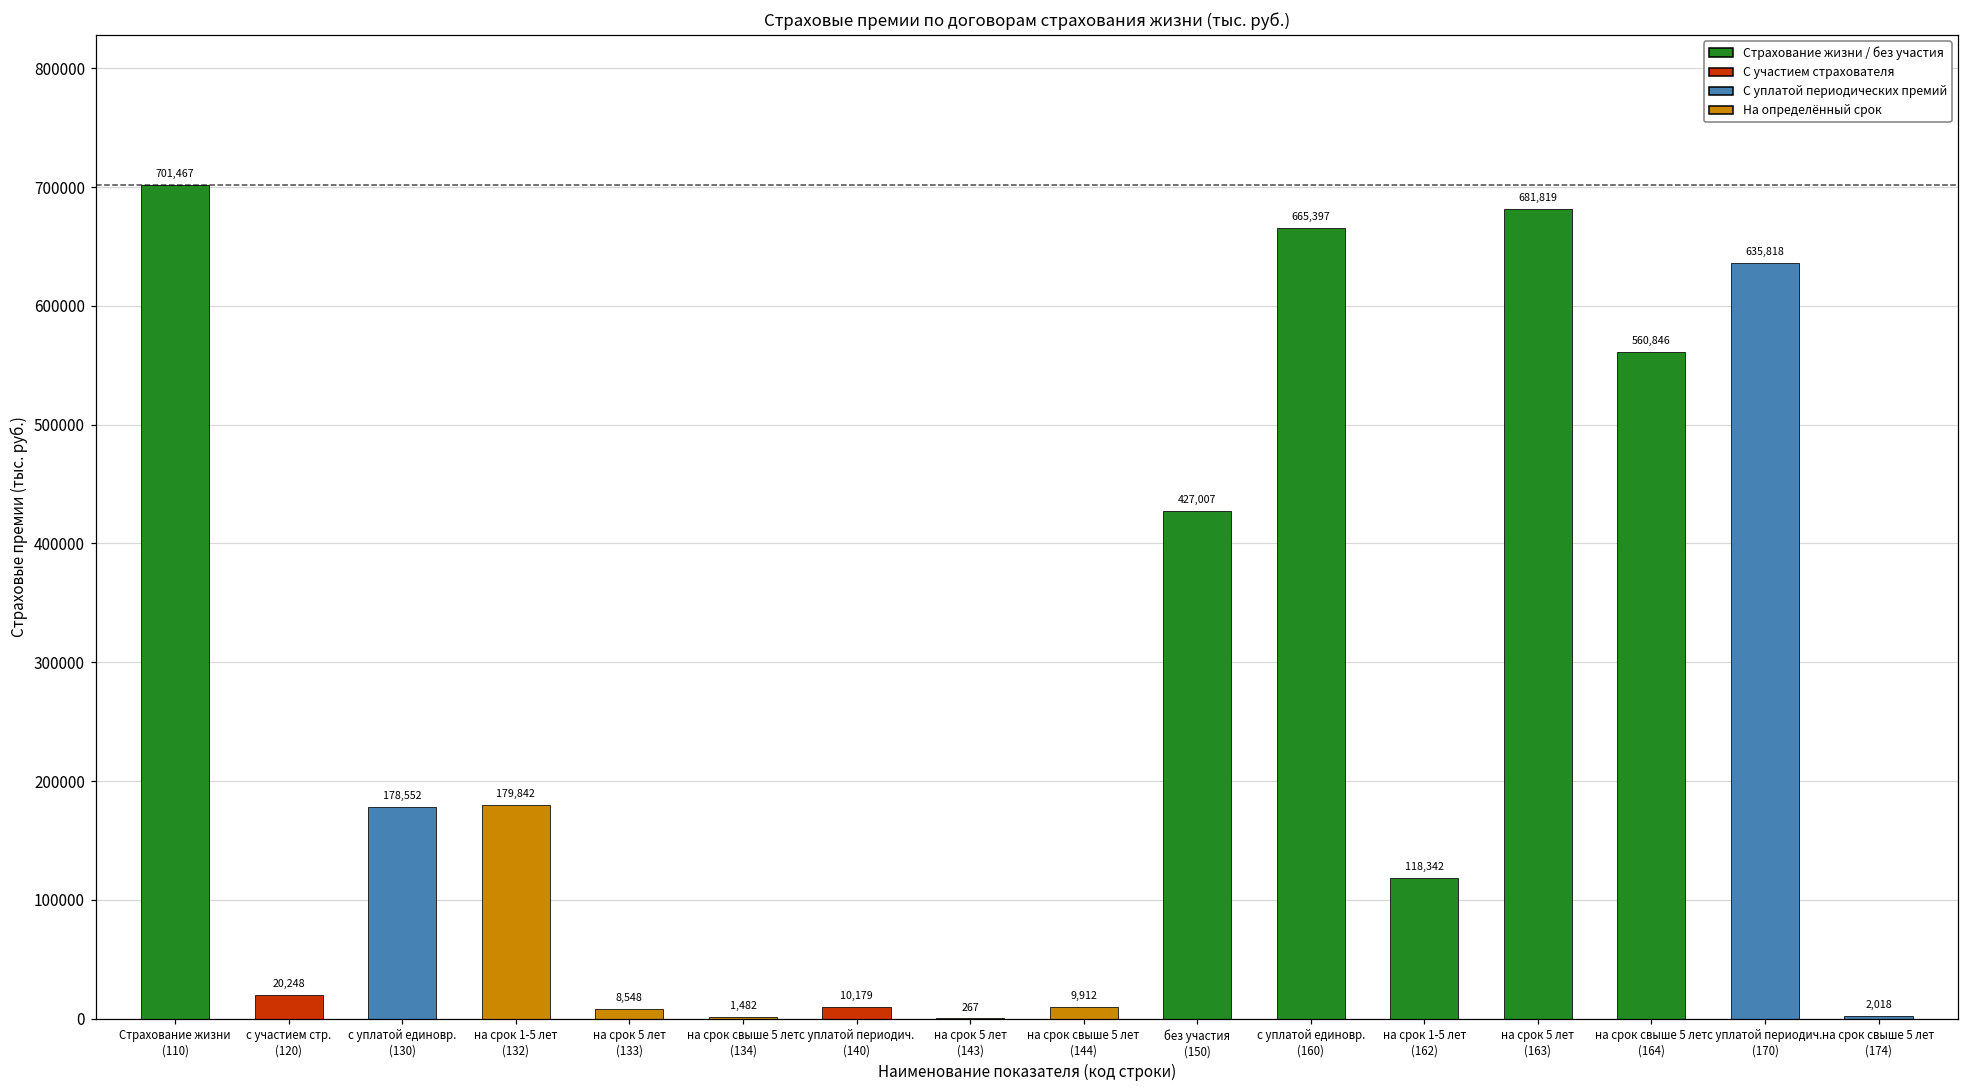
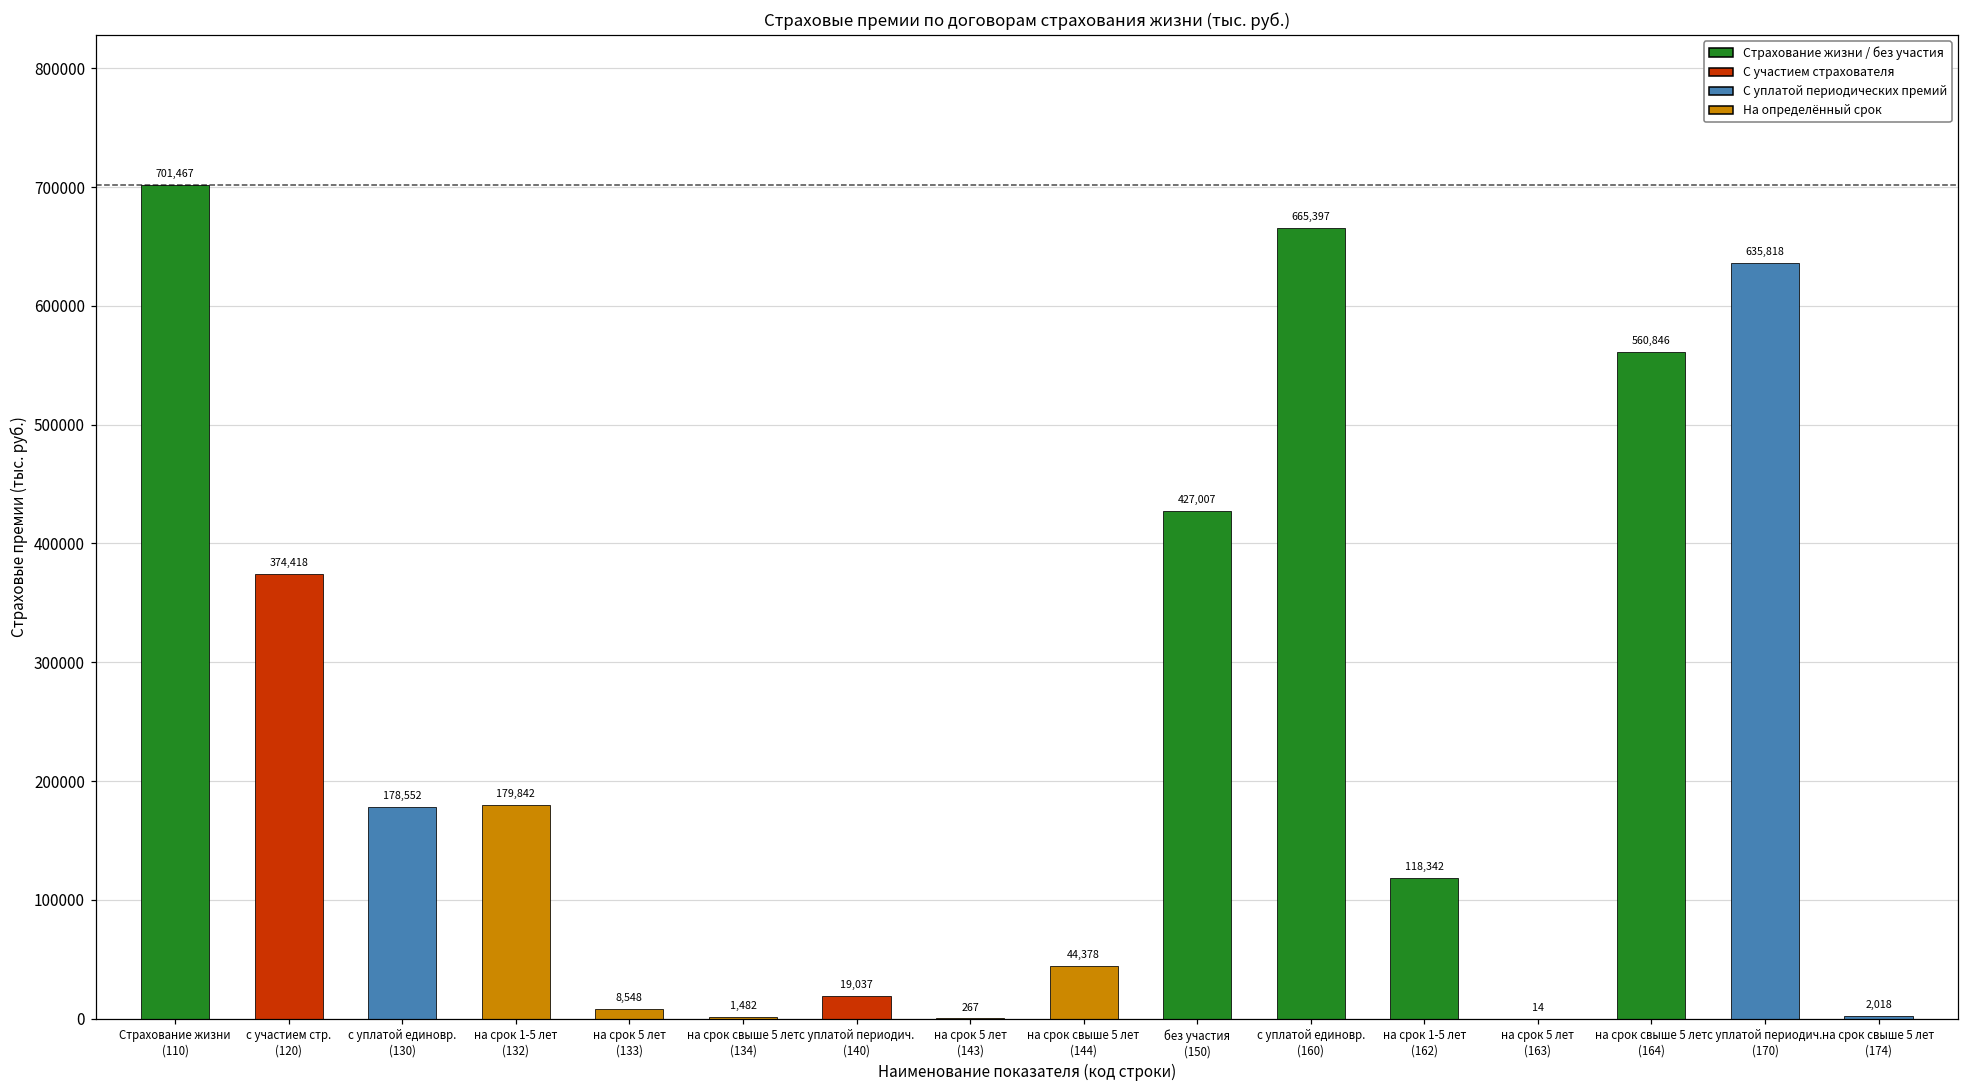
  {
    "Страхование жизни (110)": "701,467",
-   "с участием стр. (120)": "20,248",
+   "с участием стр. (120)": "374,418",
    "с уплатой единовр. (130)": "178,552",
    "на срок 1-5 лет (132)": "179,842",
    "на срок 5 лет (133)": "8,548",
    "на срок свыше 5 лет (134)": "1,482",
-   "с уплатой периодич. (140)": "10,179",
+   "с уплатой периодич. (140)": "19,037",
    "на срок 5 лет (143)": "267",
-   "на срок свыше 5 лет (144)": "9,912",
+   "на срок свыше 5 лет (144)": "44,378",
    "без участия (150)": "427,007",
    "с уплатой единовр. (160)": "665,397",
    "на срок 1-5 лет (162)": "118,342",
-   "на срок 5 лет (163)": "681,819",
+   "на срок 5 лет (163)": "14",
    "на срок свыше 5 лет (164)": "560,846",
    "с уплатой периодич. (170)": "635,818",
    "на срок свыше 5 лет (174)": "2,018"
  }
